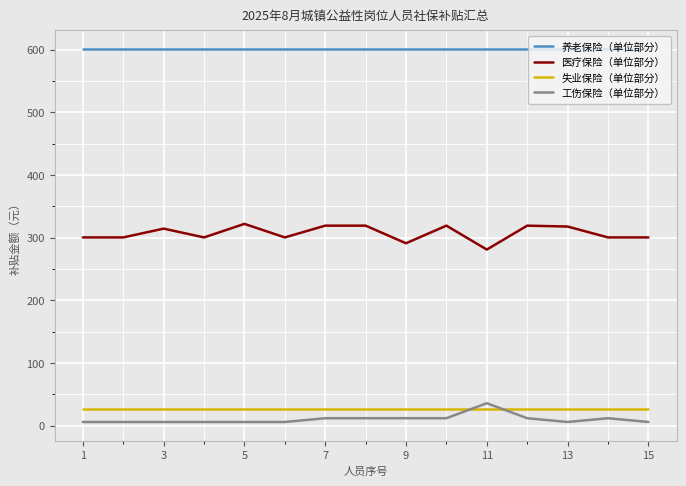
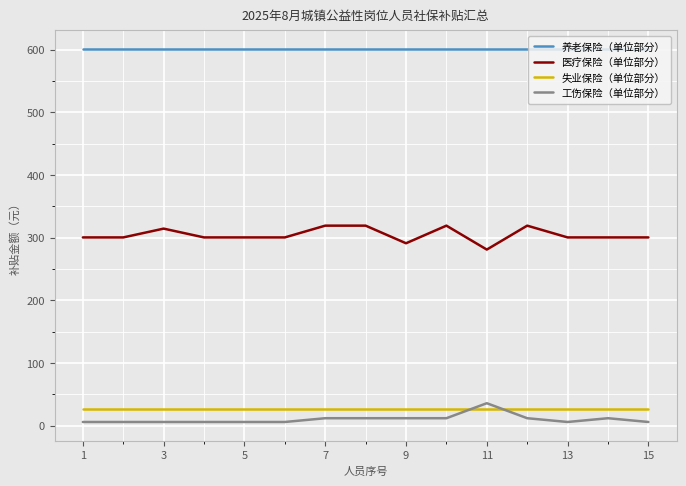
  {
    "养老保险（单位部分）": {
      "1": 600,
      "3": 600,
      "5": 600,
      "7": 600,
      "9": 600,
      "11": 600
    },
    "医疗保险（单位部分）": {
      "1": 300,
      "3": 310,
-     "5": 320,
+     "5": 300,
      "7": 320,
      "9": 290,
      "11": 280,
-     "13": 320,
+     "13": 300,
      "15": 300
    },
    "失业保险（单位部分）": {
      "1": 30,
      "3": 30,
      "5": 30,
      "7": 30,
      "9": 30,
      "11": 30,
      "13": 30,
      "15": 30
    },
    "工伤保险（单位部分）": {
      "1": 10,
      "3": 10,
      "5": 10,
      "7": 10,
      "9": 10,
      "11": 40,
      "13": 10,
      "15": 10
    }
  }
